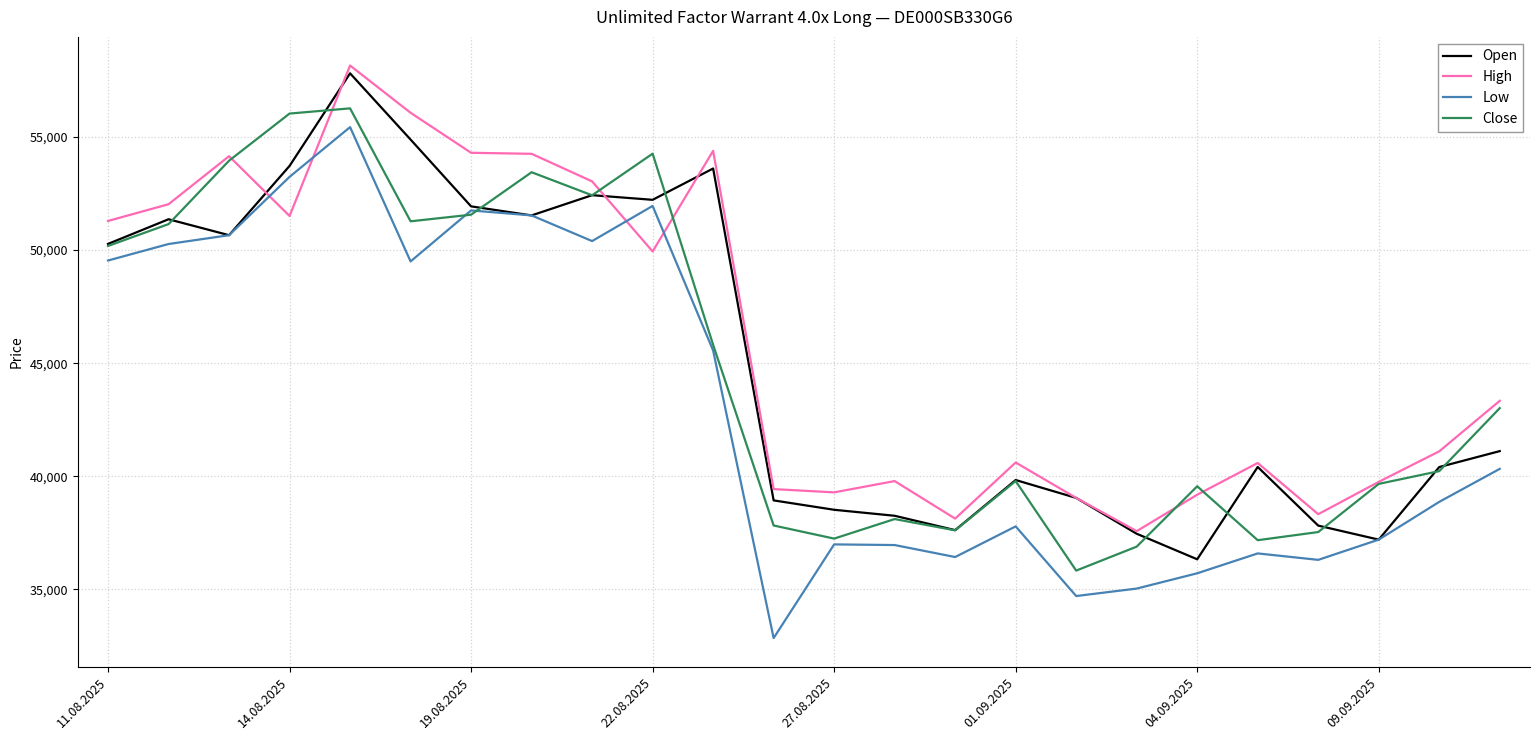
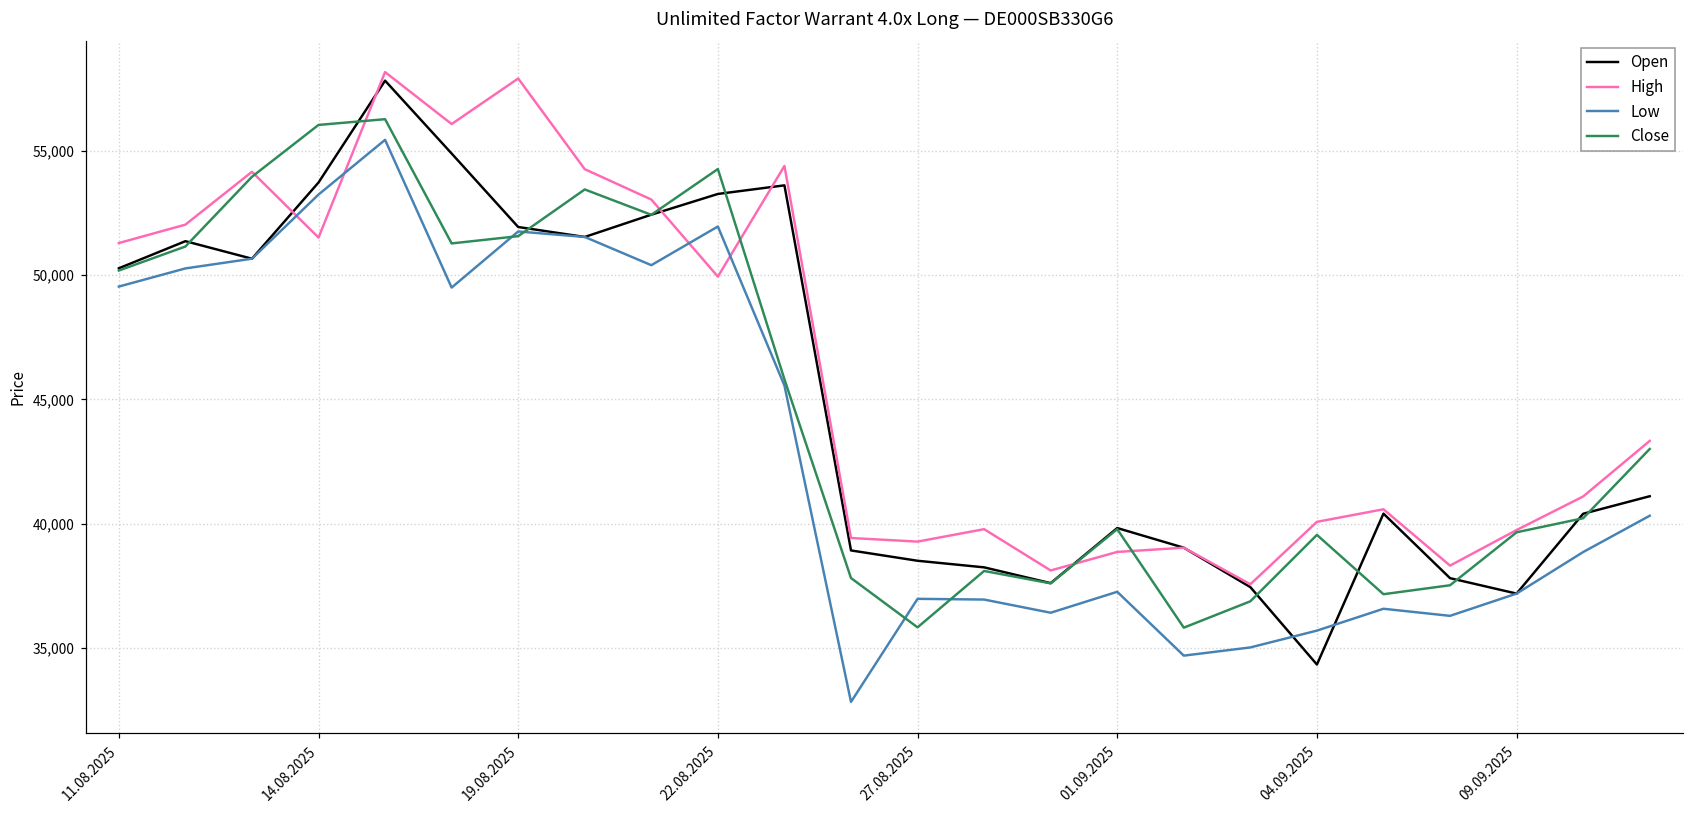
  {
    "Open": {
      "14.08.2025": "53,700",
      "19.08.2025": "51,900",
-     "22.08.2025": "52,200",
+     "22.08.2025": "53,300",
      "27.08.2025": "38,500",
-     "04.09.2025": "36,300"
+     "04.09.2025": "34,300"
    },
    "High": {
      "11.08.2025": "51,300",
      "14.08.2025": "51,500",
-     "19.08.2025": "54,300",
+     "19.08.2025": "57,900",
      "22.08.2025": "49,900",
      "27.08.2025": "39,300",
-     "01.09.2025": "40,600",
-     "04.09.2025": "39,200"
+     "01.09.2025": "38,900",
+     "04.09.2025": "40,100"
    },
    "Low": {
      "11.08.2025": "49,500",
      "14.08.2025": "53,200",
      "19.08.2025": "51,800",
      "22.08.2025": "52,000",
      "27.08.2025": "37,000",
-     "01.09.2025": "37,800",
+     "01.09.2025": "37,300",
      "04.09.2025": "35,700"
    },
    "Close": {
      "14.08.2025": "56,000",
      "19.08.2025": "51,600",
      "22.08.2025": "54,300",
-     "27.08.2025": "37,200",
+     "27.08.2025": "35,800",
      "04.09.2025": "39,600"
    }
  }
